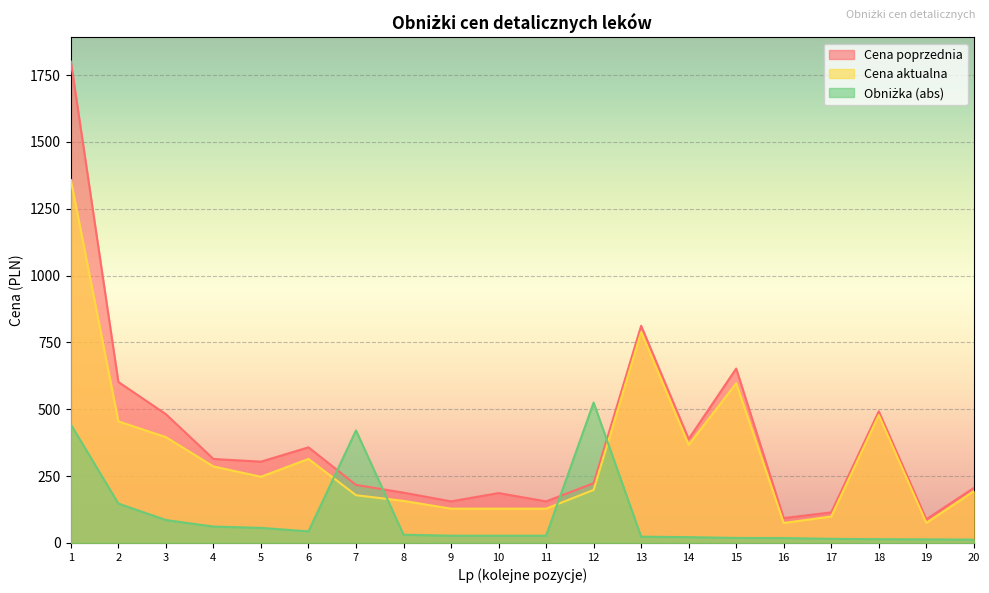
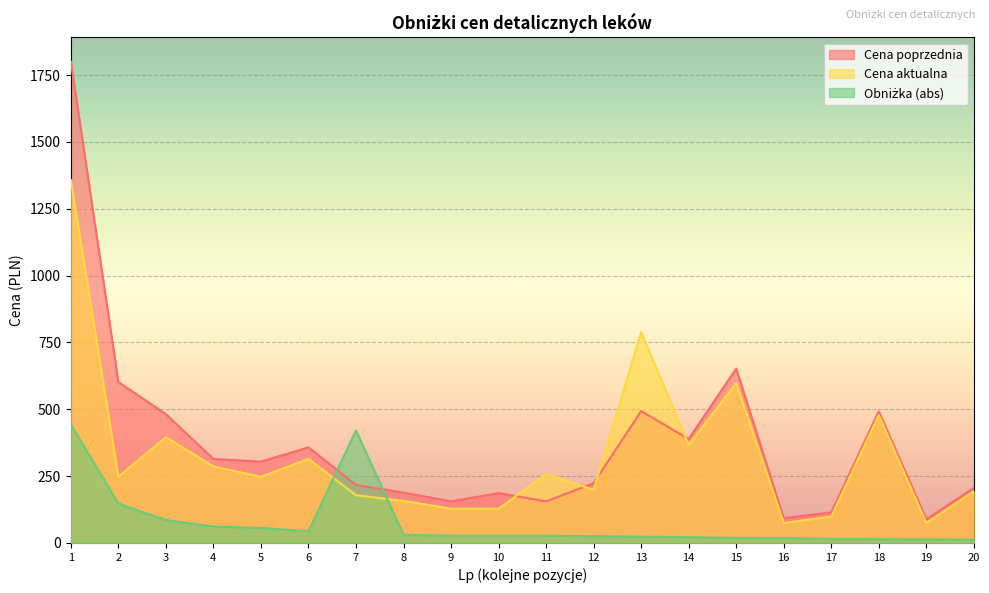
  {
    "Cena poprzednia": {
      "1": 1800,
      "2": 600,
      "3": 480,
      "4": 310,
      "5": 300,
      "6": 360,
      "7": 220,
      "8": 190,
      "9": 160,
      "10": 190,
      "11": 160,
      "12": 220,
-     "13": 810,
+     "13": 490,
      "14": 390,
      "15": 650,
      "16": 90,
      "17": 110,
      "18": 490,
      "19": 90,
      "20": 210
    },
    "Cena aktualna": {
      "1": 1360,
-     "2": 450,
+     "2": 250,
      "3": 400,
      "4": 290,
      "5": 250,
      "6": 310,
      "7": 180,
      "8": 160,
      "9": 130,
      "10": 130,
-     "11": 130,
+     "11": 260,
      "12": 200,
      "13": 790,
      "14": 370,
      "15": 600,
      "16": 70,
      "17": 100,
      "18": 480,
      "19": 80,
      "20": 190
    },
    "Obniżka (abs)": {
      "1": 440,
      "2": 150,
      "3": 90,
      "4": 60,
      "5": 60,
      "6": 40,
      "7": 420,
      "8": 30,
      "9": 30,
      "10": 30,
      "11": 30,
-     "12": 530,
+     "12": 30,
      "13": 20,
      "14": 20,
      "15": 20,
      "16": 20,
      "17": 20,
      "18": 10,
      "19": 10,
      "20": 10
    }
  }
